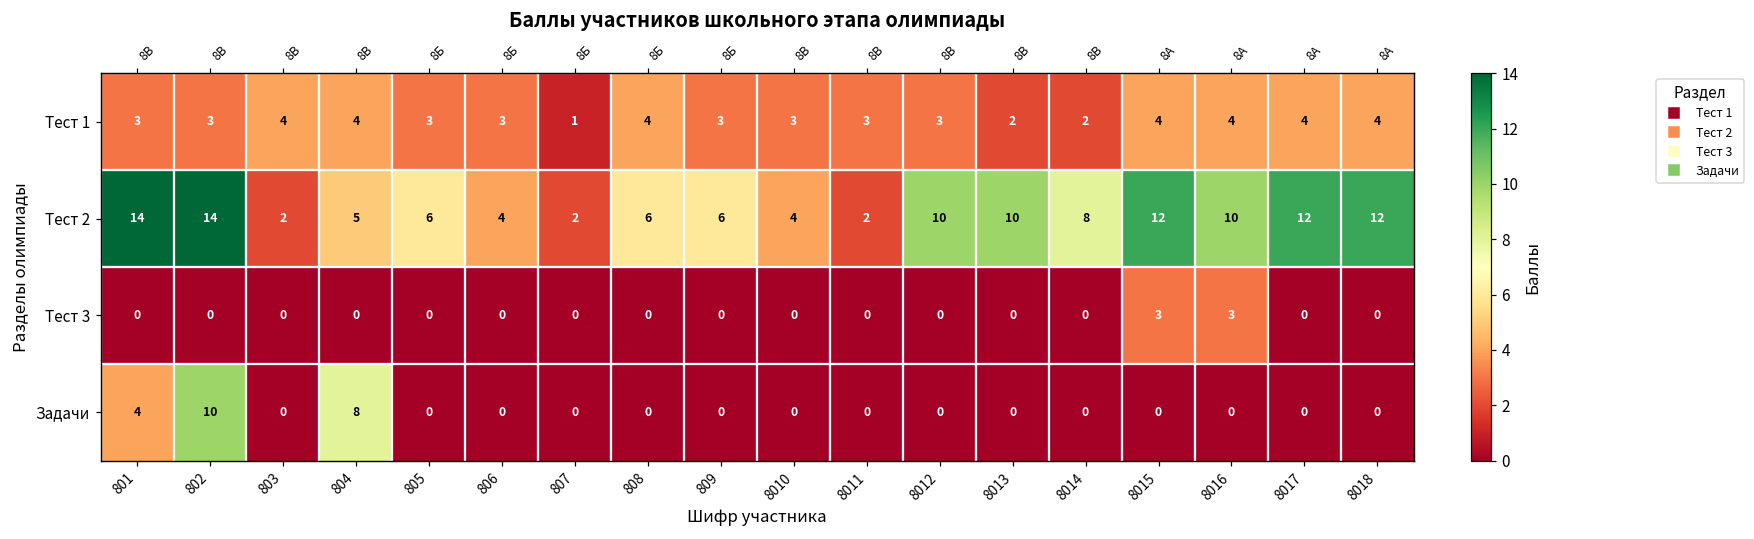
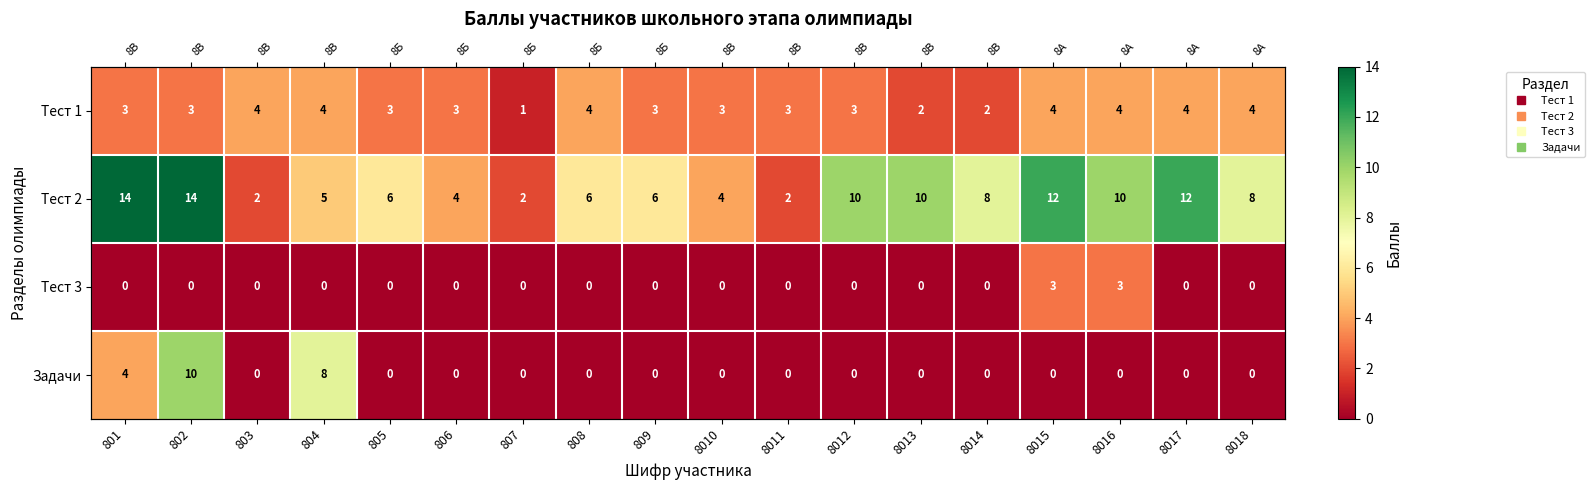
  {
    "Тест 1": {
      "801": 3,
      "802": 3,
      "803": 4,
      "804": 4,
      "805": 3,
      "806": 3,
      "807": 1,
      "808": 4,
      "809": 3,
      "8010": 3,
      "8011": 3,
      "8012": 3,
      "8013": 2,
      "8014": 2,
      "8015": 4,
      "8016": 4,
      "8017": 4,
      "8018": 4
    },
    "Тест 2": {
      "801": 14,
      "802": 14,
      "803": 2,
      "804": 5,
      "805": 6,
      "806": 4,
      "807": 2,
      "808": 6,
      "809": 6,
      "8010": 4,
      "8011": 2,
      "8012": 10,
      "8013": 10,
      "8014": 8,
      "8015": 12,
      "8016": 10,
      "8017": 12,
-     "8018": 12
+     "8018": 8
    },
    "Тест 3": {
      "801": 0,
      "802": 0,
      "803": 0,
      "804": 0,
      "805": 0,
      "806": 0,
      "807": 0,
      "808": 0,
      "809": 0,
      "8010": 0,
      "8011": 0,
      "8012": 0,
      "8013": 0,
      "8014": 0,
      "8015": 3,
      "8016": 3,
      "8017": 0,
      "8018": 0
    },
    "Задачи": {
      "801": 4,
      "802": 10,
      "803": 0,
      "804": 8,
      "805": 0,
      "806": 0,
      "807": 0,
      "808": 0,
      "809": 0,
      "8010": 0,
      "8011": 0,
      "8012": 0,
      "8013": 0,
      "8014": 0,
      "8015": 0,
      "8016": 0,
      "8017": 0,
      "8018": 0
    }
  }
